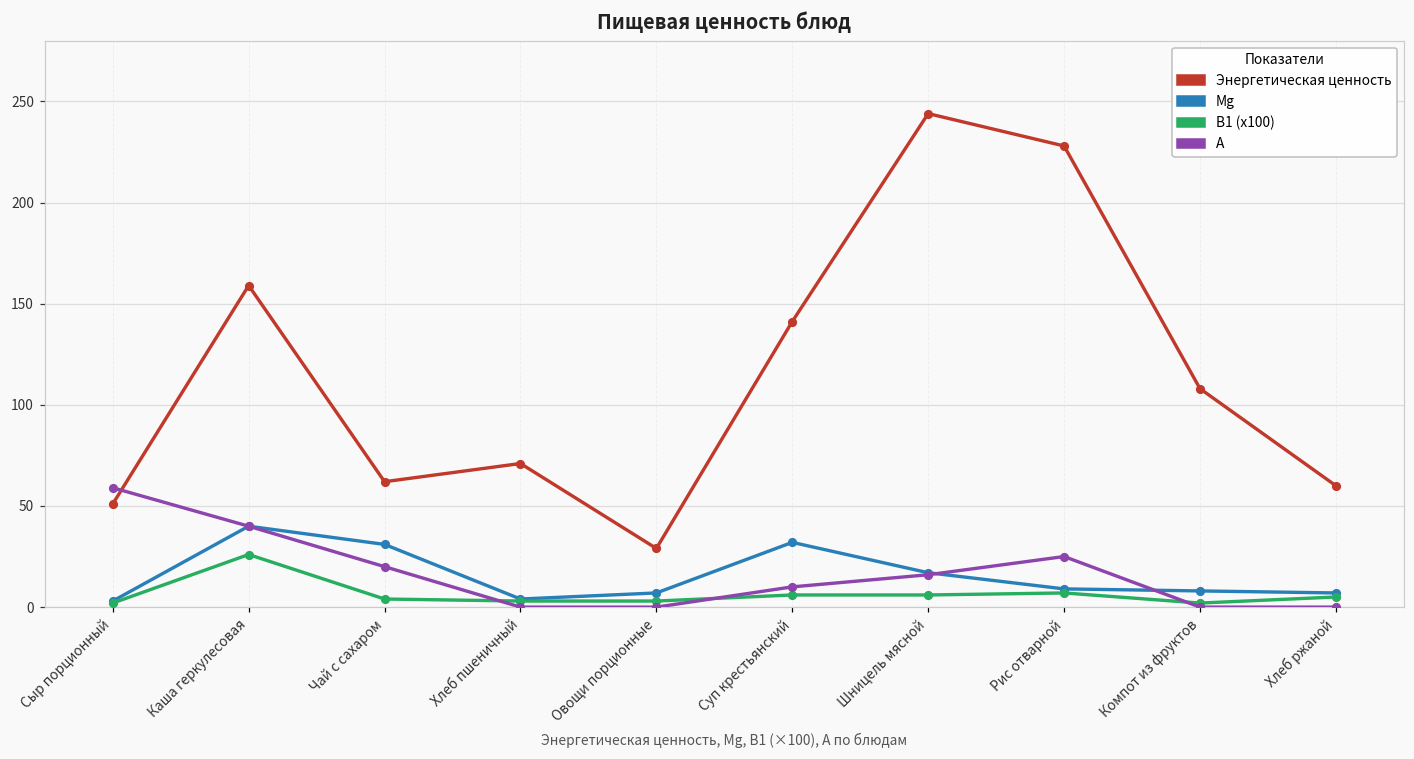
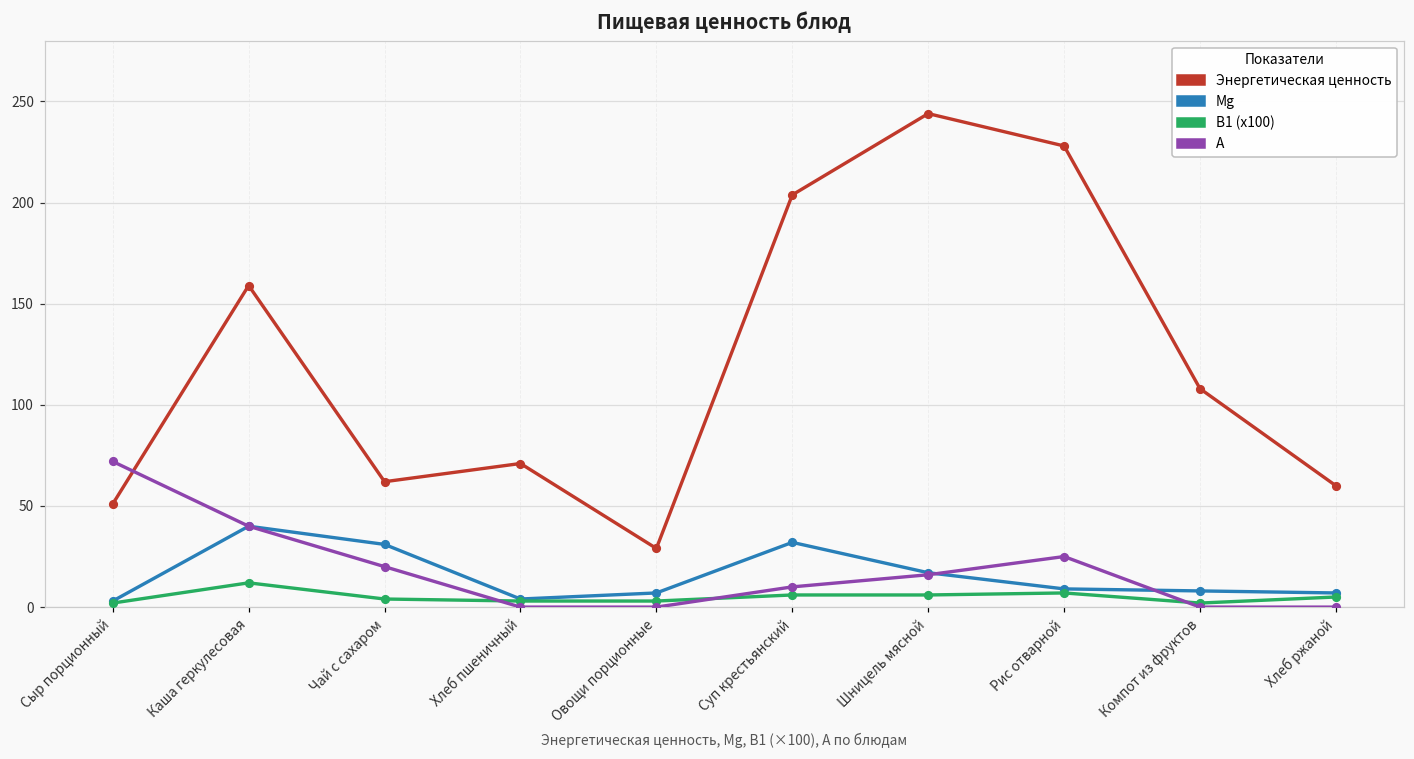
  {
    "Энергетическая ценность": {
      "Сыр порционный": 51,
      "Каша геркулесовая": 159,
      "Чай с сахаром": 62,
      "Хлеб пшеничный": 71,
      "Овощи порционные": 29,
-     "Суп крестьянский": 141,
+     "Суп крестьянский": 204,
      "Шницель мясной": 244,
      "Рис отварной": 228,
      "Компот из фруктов": 108,
      "Хлеб ржаной": 60
    },
    "Mg": {
      "Чай с сахаром": 31,
      "Овощи порционные": 7,
      "Суп крестьянский": 32,
      "Рис отварной": 9,
      "Компот из фруктов": 8,
      "Хлеб ржаной": 7
    },
    "B1 (x100)": {
-     "Каша геркулесовая": 26,
+     "Каша геркулесовая": 12,
      "Чай с сахаром": 4,
      "Овощи порционные": 3,
      "Суп крестьянский": 6,
      "Шницель мясной": 6,
      "Рис отварной": 7,
      "Компот из фруктов": 2,
      "Хлеб ржаной": 5
    },
    "A": {
-     "Сыр порционный": 59,
+     "Сыр порционный": 72,
      "Чай с сахаром": 20,
      "Хлеб пшеничный": 0,
      "Овощи порционные": 0,
      "Суп крестьянский": 10,
      "Рис отварной": 25,
      "Компот из фруктов": 0,
      "Хлеб ржаной": 0
    }
  }
